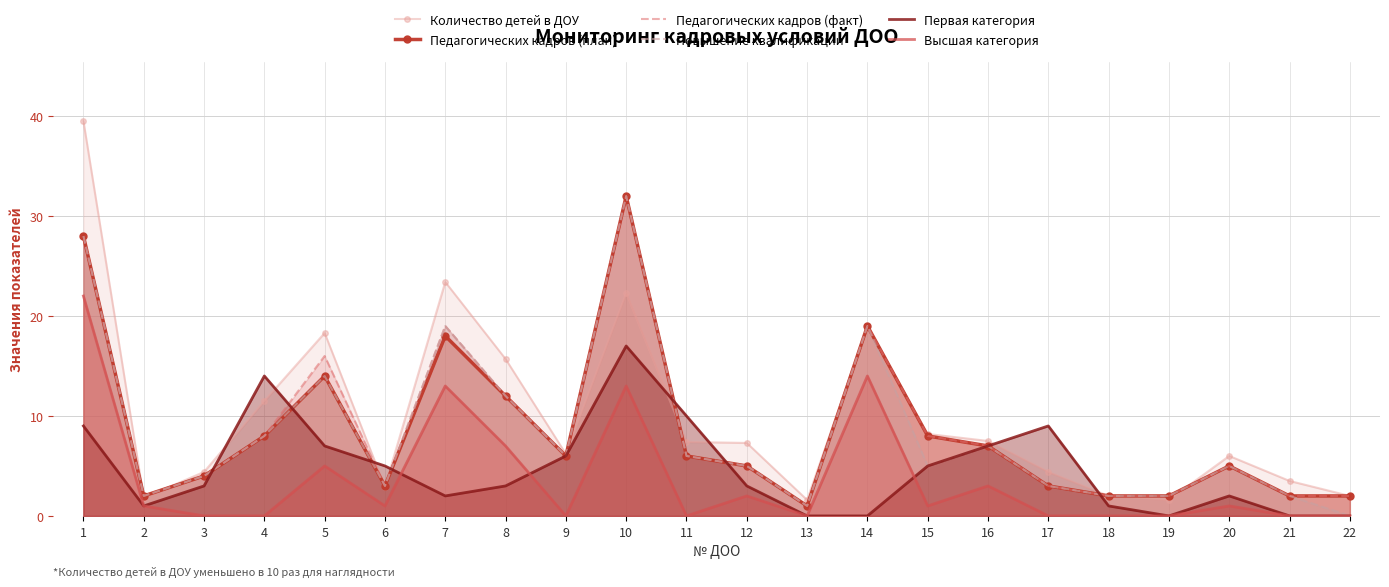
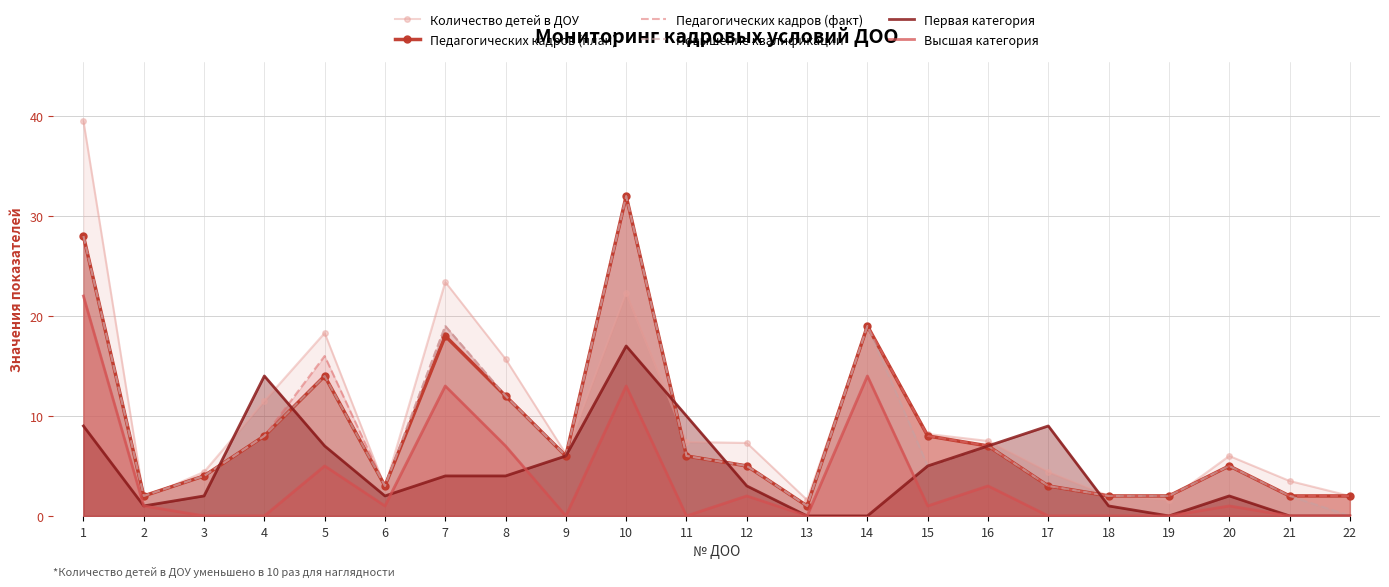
  {
    "Первая категория": {
      "1": 9,
-     "3": 3,
+     "3": 2,
      "4": 14,
      "5": 7,
-     "6": 5,
-     "7": 2,
-     "8": 3,
+     "6": 2,
+     "7": 4,
+     "8": 4,
      "10": 17,
      "11": 10,
      "12": 3,
      "14": 0,
      "17": 9,
      "18": 1,
      "20": 2
    }
  }
